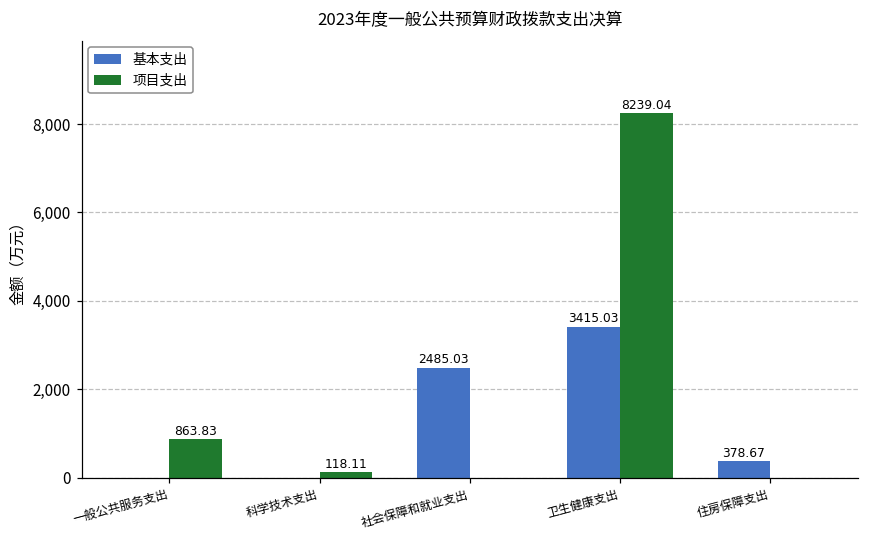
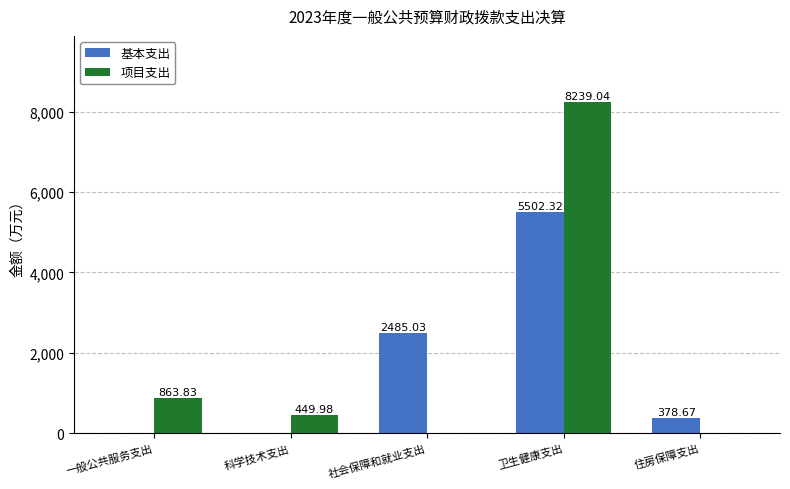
  {
    "基本支出": {
      "社会保障和就业支出": 2485.03,
-     "卫生健康支出": 3415.03,
+     "卫生健康支出": 5502.32,
      "住房保障支出": 378.67
    },
    "项目支出": {
      "一般公共服务支出": 863.83,
-     "科学技术支出": 118.11,
+     "科学技术支出": 449.98,
      "卫生健康支出": 8239.04
    }
  }
